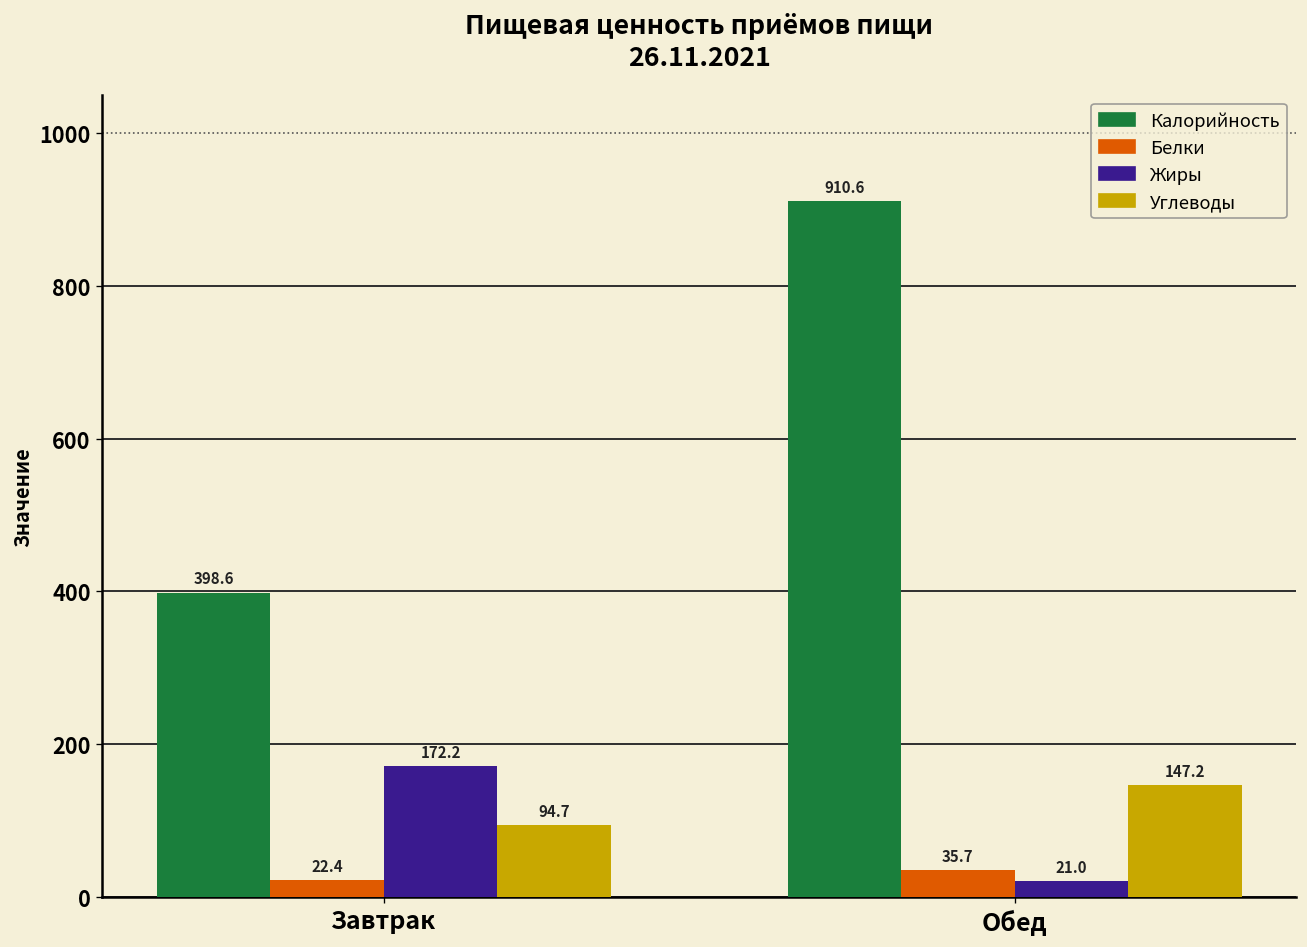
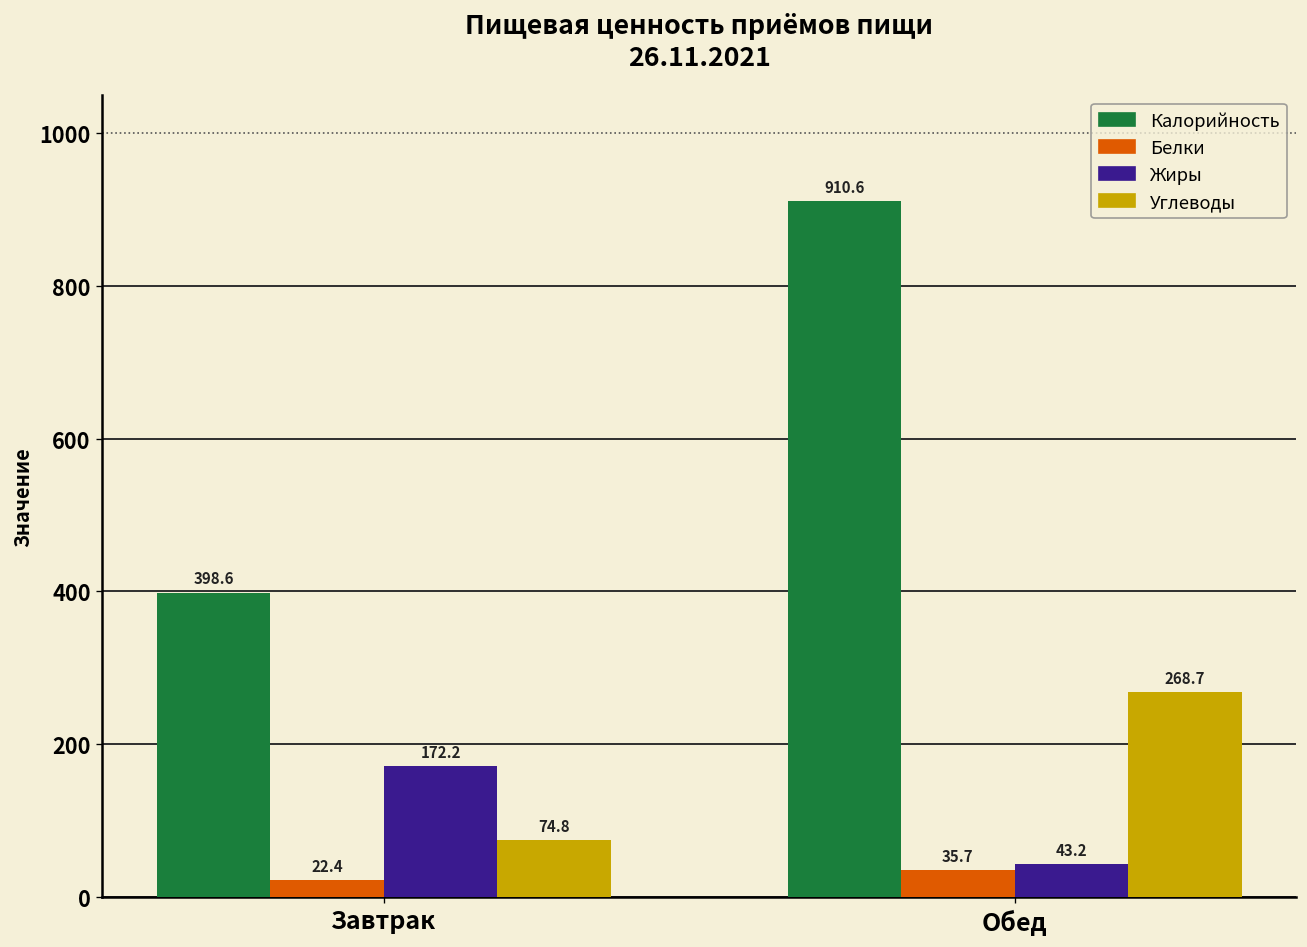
  {
    "Калорийность": {
      "Завтрак": 398.6,
      "Обед": 910.6
    },
    "Белки": {
      "Завтрак": 22.4,
      "Обед": 35.7
    },
    "Жиры": {
      "Завтрак": 172.2,
-     "Обед": 21.0
+     "Обед": 43.2
    },
    "Углеводы": {
-     "Завтрак": 94.7,
-     "Обед": 147.2
+     "Завтрак": 74.8,
+     "Обед": 268.7
    }
  }
